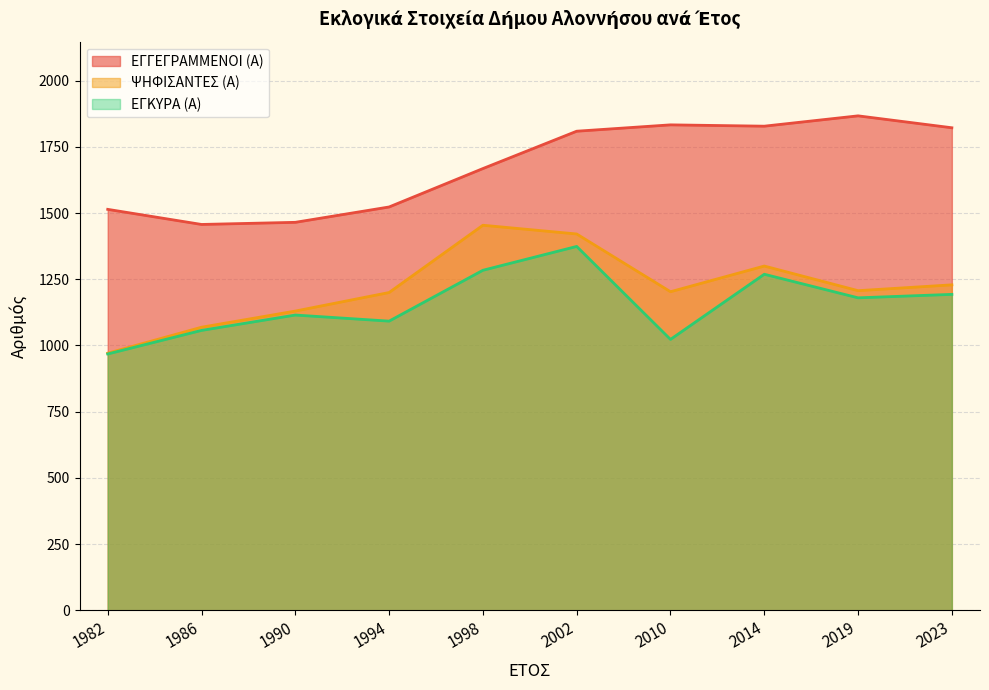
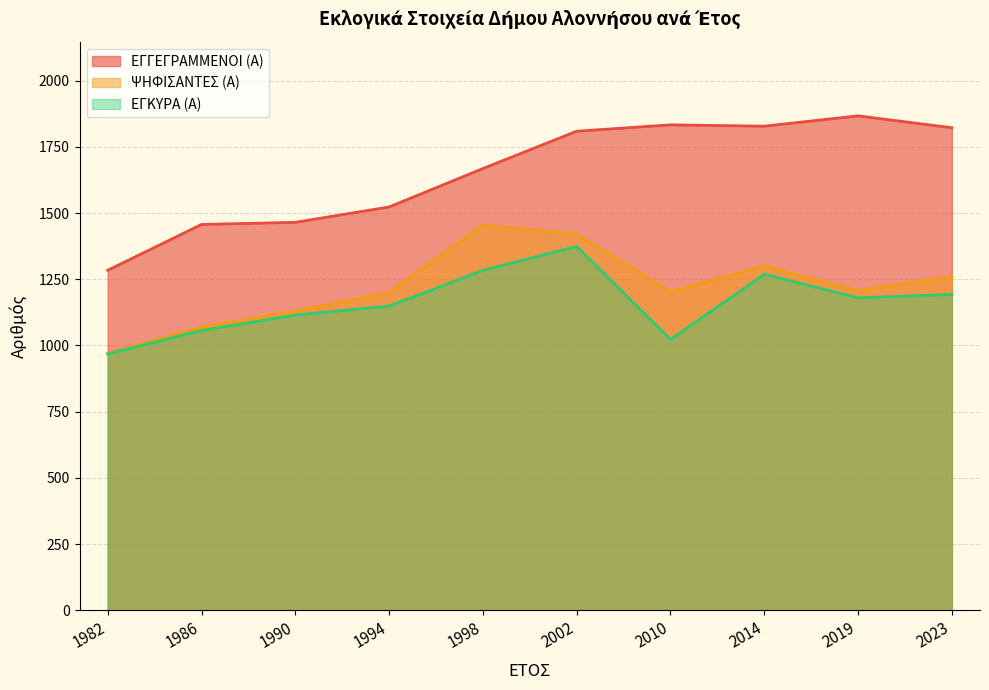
  {
    "ΕΓΓΕΓΡΑΜΜΕΝΟΙ (Α)": {
-     "1982": 1510,
+     "1982": 1280,
      "1986": 1460,
      "1990": 1470,
      "1994": 1520,
      "1998": 1670,
      "2002": 1810,
      "2010": 1830,
      "2014": 1830,
      "2019": 1870,
      "2023": 1820
    },
    "ΨΗΦΙΣΑΝΤΕΣ (Α)": {
      "1986": 1070,
      "1990": 1130,
      "1994": 1200,
      "1998": 1450,
      "2002": 1420,
      "2010": 1200,
      "2014": 1300,
      "2019": 1210,
-     "2023": 1230
+     "2023": 1260
    },
    "ΕΓΚΥΡΑ (Α)": {
      "1986": 1060,
      "1990": 1120,
-     "1994": 1090,
+     "1994": 1150,
      "1998": 1280,
      "2002": 1370,
      "2010": 1020,
      "2014": 1270,
      "2019": 1180,
      "2023": 1190
    }
  }
